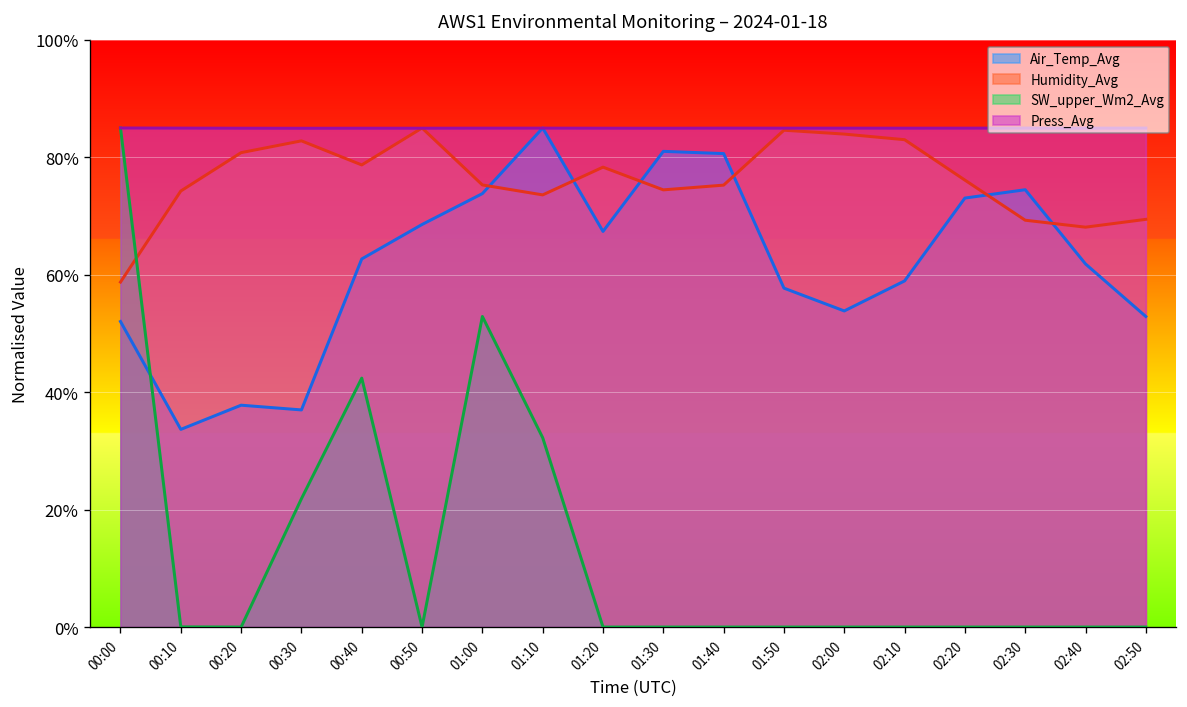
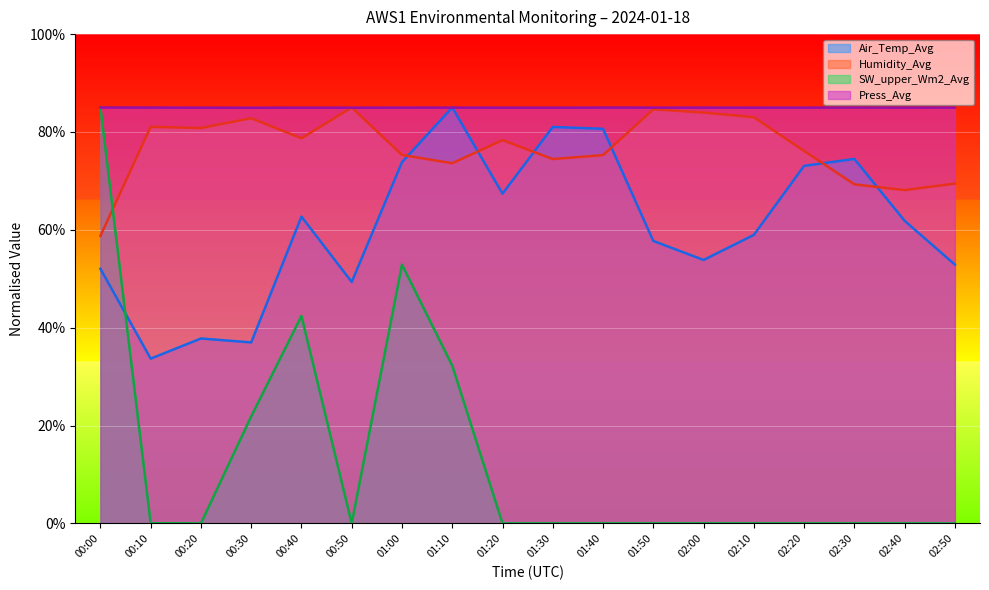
  {
    "Air_Temp_Avg": {
      "00:00": "52%",
      "00:10": "34%",
      "00:20": "38%",
      "00:30": "37%",
      "00:40": "63%",
-     "00:50": "69%",
+     "00:50": "49%",
      "01:00": "74%",
      "01:20": "67%",
      "01:30": "81%",
      "01:40": "81%",
      "01:50": "58%",
      "02:00": "54%",
      "02:10": "59%",
      "02:20": "73%",
      "02:30": "74%",
      "02:40": "62%",
      "02:50": "53%"
    },
    "Humidity_Avg": {
      "00:00": "59%",
-     "00:10": "74%",
+     "00:10": "81%",
      "00:20": "81%",
      "00:30": "83%",
      "00:40": "79%",
      "01:00": "75%",
      "01:10": "74%",
      "01:20": "78%",
      "01:30": "74%",
      "01:40": "75%",
      "02:00": "84%",
      "02:10": "83%",
      "02:20": "76%",
      "02:30": "69%",
      "02:40": "68%",
      "02:50": "69%"
    },
    "SW_upper_Wm2_Avg": {
      "00:10": "0%",
      "00:20": "0%",
      "00:30": "22%",
      "00:40": "42%",
      "00:50": "0%",
      "01:00": "53%",
      "01:10": "32%",
      "01:20": "0%",
      "01:30": "0%",
      "01:40": "0%",
      "01:50": "0%",
      "02:00": "0%",
      "02:10": "0%",
      "02:20": "0%",
      "02:30": "0%",
      "02:40": "0%",
      "02:50": "0%"
    },
    "Press_Avg": {
      "00:10": "85%",
      "00:20": "85%",
      "00:30": "85%",
      "00:40": "85%",
      "01:00": "85%",
      "01:20": "85%",
      "01:30": "85%",
      "01:40": "85%",
      "02:00": "85%",
      "02:10": "85%",
      "02:20": "85%",
      "02:30": "85%",
      "02:40": "85%",
      "02:50": "85%"
    }
  }
